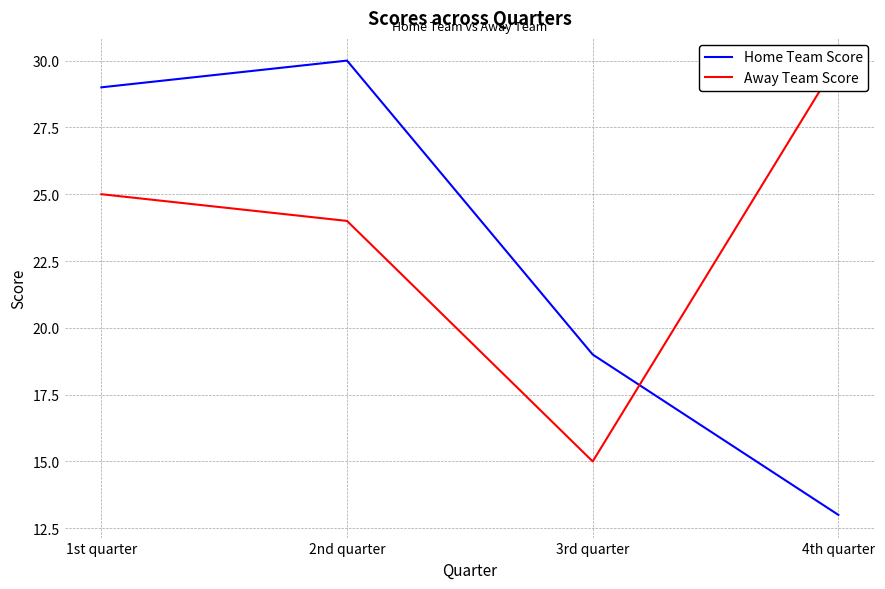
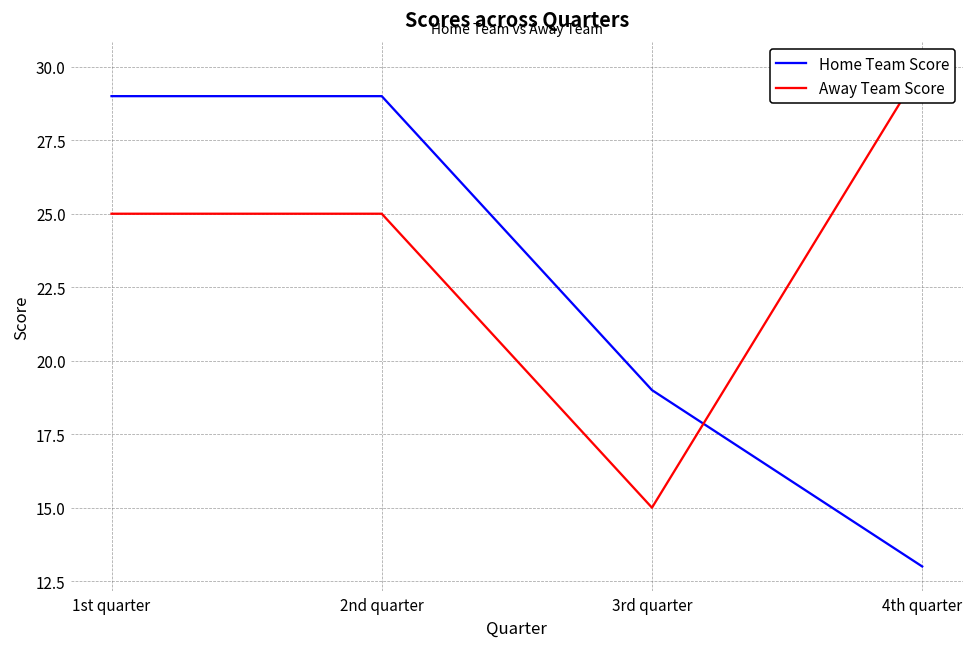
  {
    "Home Team Score": {
      "1st quarter": 29,
-     "2nd quarter": 30,
+     "2nd quarter": 29,
      "3rd quarter": 19,
      "4th quarter": 13
    },
    "Away Team Score": {
      "1st quarter": 25,
-     "2nd quarter": 24,
+     "2nd quarter": 25,
      "3rd quarter": 15
    }
  }
